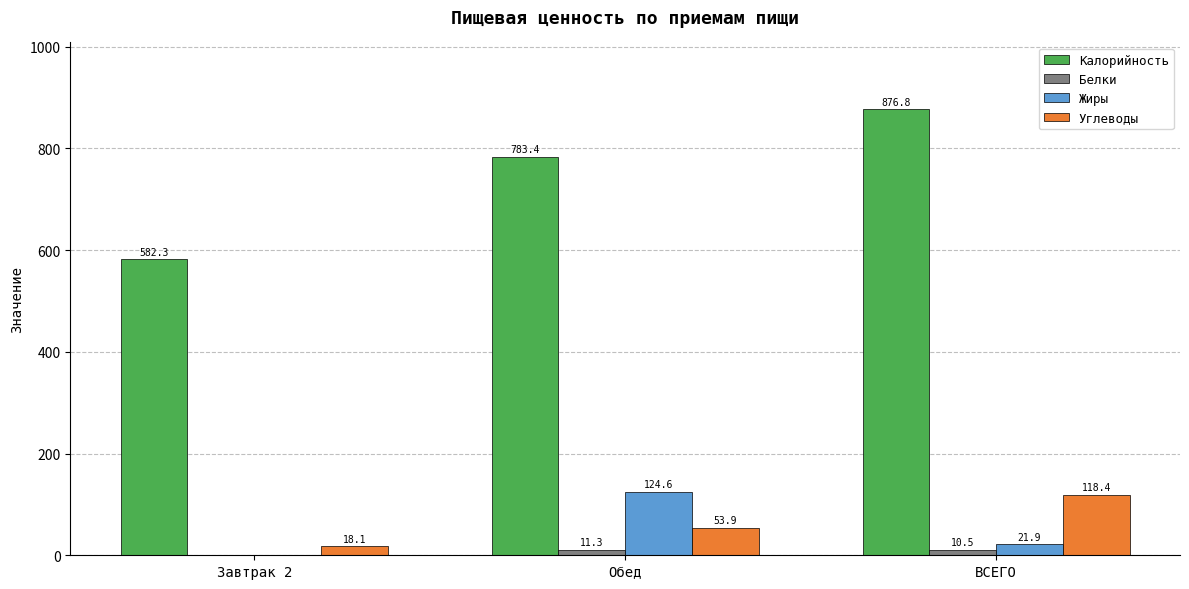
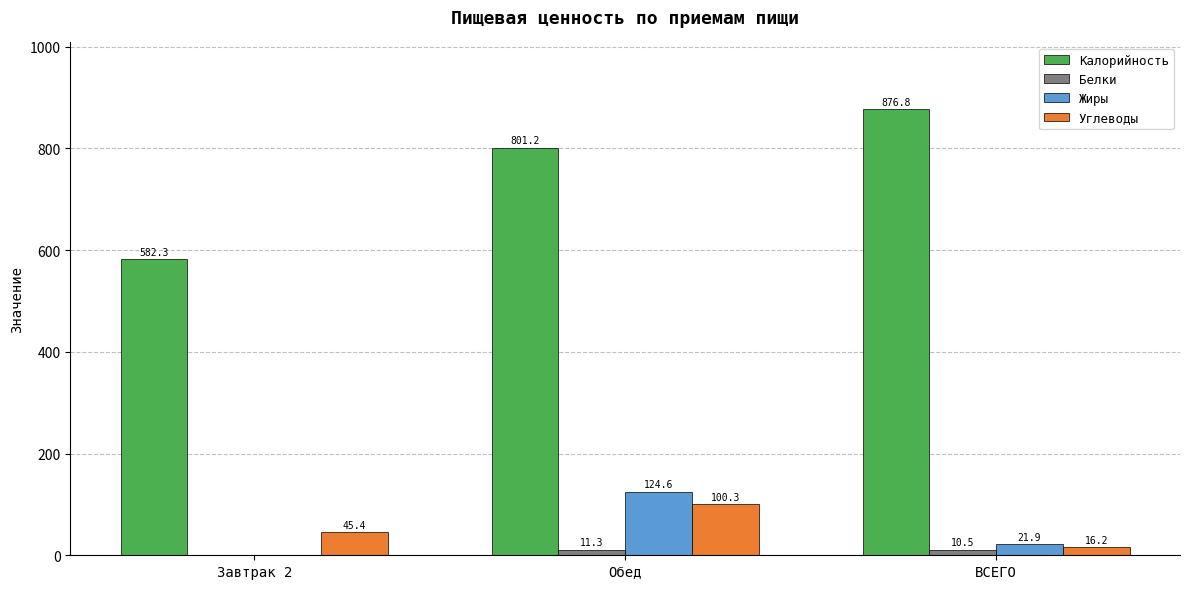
  {
    "Калорийность": {
      "Завтрак 2": 582.3,
-     "Обед": 783.4,
+     "Обед": 801.2,
      "ВСЕГО": 876.8
    },
    "Белки": {
      "Обед": 11.3,
      "ВСЕГО": 10.5
    },
    "Жиры": {
      "Обед": 124.6,
      "ВСЕГО": 21.9
    },
    "Углеводы": {
-     "Завтрак 2": 18.1,
-     "Обед": 53.9,
-     "ВСЕГО": 118.4
+     "Завтрак 2": 45.4,
+     "Обед": 100.3,
+     "ВСЕГО": 16.2
    }
  }
